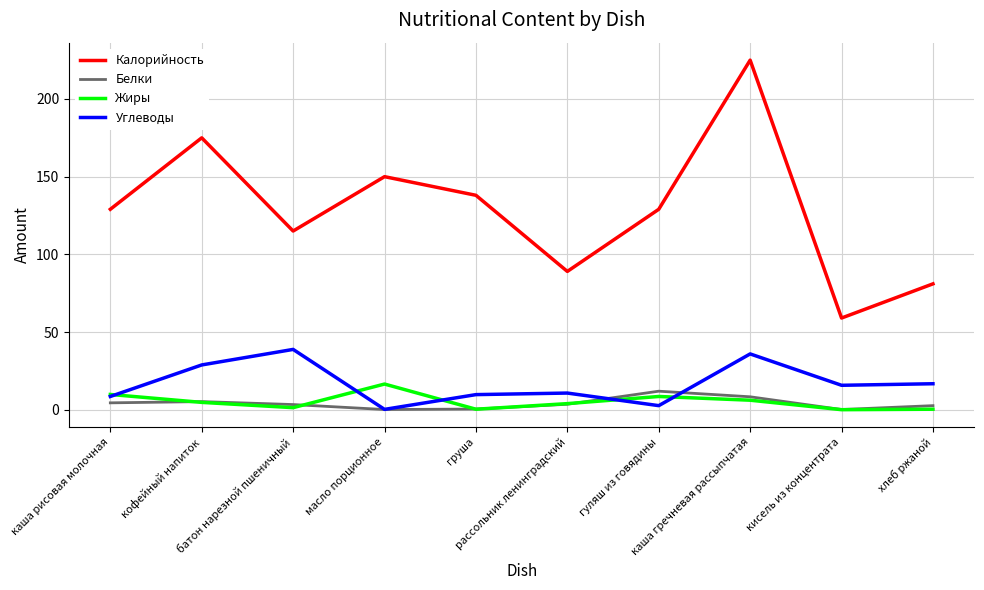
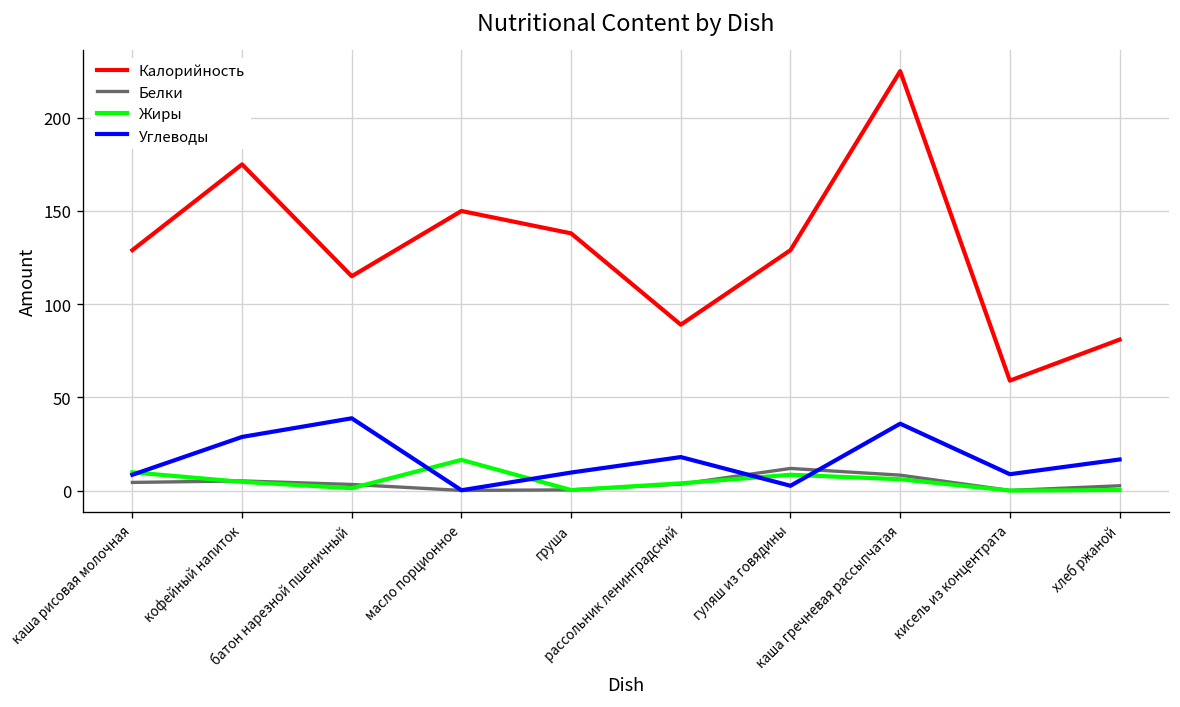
  {
    "Калорийность": {
      "каша рисовая молочная": 129,
      "кофейный напиток": 175,
      "батон нарезной пшеничный": 115,
      "масло порционное": 150,
      "груша": 138,
      "рассольник ленинградский": 89,
      "гуляш из говядины": 129,
      "каша гречневая рассыпчатая": 225,
      "кисель из концентрата": 59,
      "хлеб ржаной": 81
    },
    "Белки": {
      "каша рисовая молочная": 4,
      "батон нарезной пшеничный": 3,
      "гуляш из говядины": 12,
      "каша гречневая рассыпчатая": 8,
      "хлеб ржаной": 3
    },
    "Жиры": {
      "батон нарезной пшеничный": 1,
      "масло порционное": 17,
      "гуляш из говядины": 9,
      "каша гречневая рассыпчатая": 6,
      "хлеб ржаной": 0
    },
    "Углеводы": {
      "кофейный напиток": 29,
      "батон нарезной пшеничный": 39,
      "груша": 10,
-     "рассольник ленинградский": 11,
+     "рассольник ленинградский": 18,
      "гуляш из говядины": 3,
      "каша гречневая рассыпчатая": 36,
-     "кисель из концентрата": 16,
+     "кисель из концентрата": 9,
      "хлеб ржаной": 17
    }
  }
